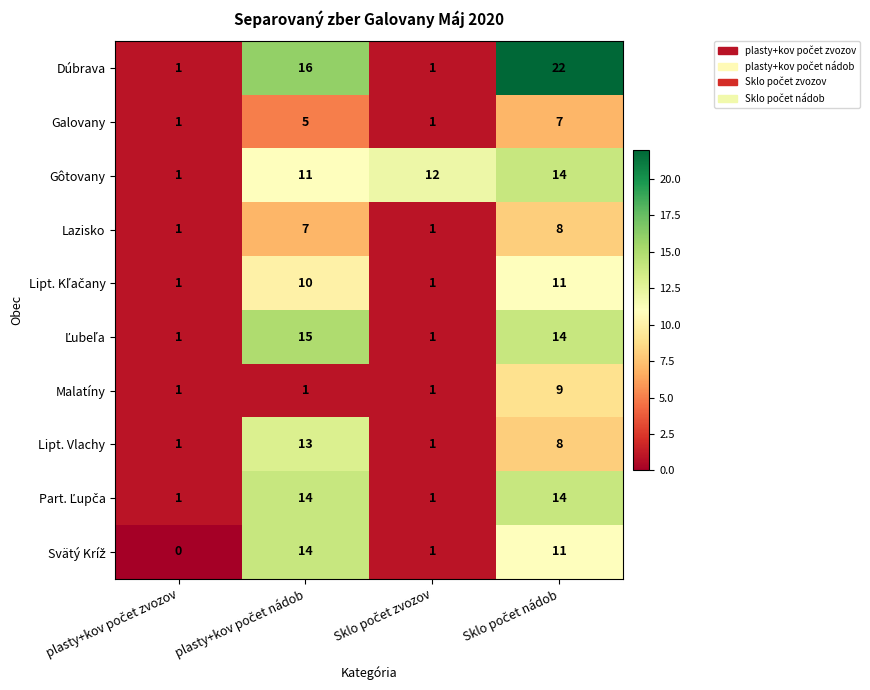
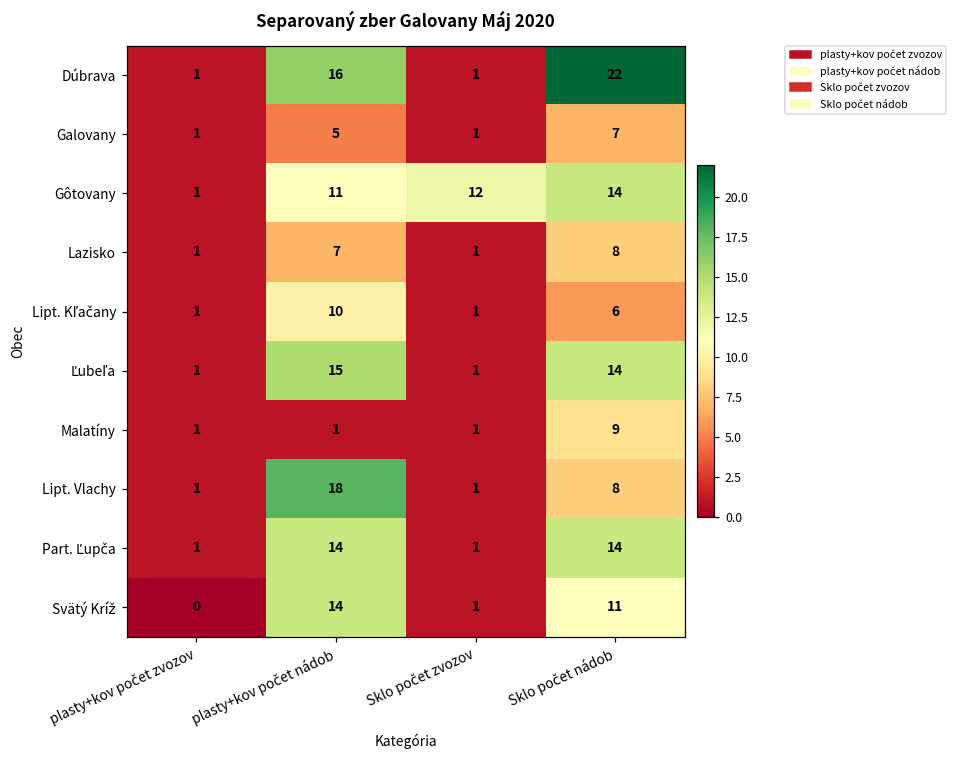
  {
    "Dúbrava": {
      "plasty+kov počet zvozov": 1,
      "plasty+kov počet nádob": 16,
      "Sklo počet zvozov": 1,
      "Sklo počet nádob": 22
    },
    "Galovany": {
      "plasty+kov počet zvozov": 1,
      "plasty+kov počet nádob": 5,
      "Sklo počet zvozov": 1,
      "Sklo počet nádob": 7
    },
    "Gôtovany": {
      "plasty+kov počet zvozov": 1,
      "plasty+kov počet nádob": 11,
      "Sklo počet zvozov": 12,
      "Sklo počet nádob": 14
    },
    "Lazisko": {
      "plasty+kov počet zvozov": 1,
      "plasty+kov počet nádob": 7,
      "Sklo počet zvozov": 1,
      "Sklo počet nádob": 8
    },
    "Lipt. Kľačany": {
      "plasty+kov počet zvozov": 1,
      "plasty+kov počet nádob": 10,
      "Sklo počet zvozov": 1,
-     "Sklo počet nádob": 11
+     "Sklo počet nádob": 6
    },
    "Ľubeľa": {
      "plasty+kov počet zvozov": 1,
      "plasty+kov počet nádob": 15,
      "Sklo počet zvozov": 1,
      "Sklo počet nádob": 14
    },
    "Malatíny": {
      "plasty+kov počet zvozov": 1,
      "plasty+kov počet nádob": 1,
      "Sklo počet zvozov": 1,
      "Sklo počet nádob": 9
    },
    "Lipt. Vlachy": {
      "plasty+kov počet zvozov": 1,
-     "plasty+kov počet nádob": 13,
+     "plasty+kov počet nádob": 18,
      "Sklo počet zvozov": 1,
      "Sklo počet nádob": 8
    },
    "Part. Ľupča": {
      "plasty+kov počet zvozov": 1,
      "plasty+kov počet nádob": 14,
      "Sklo počet zvozov": 1,
      "Sklo počet nádob": 14
    },
    "Svätý Kríž": {
      "plasty+kov počet zvozov": 0,
      "plasty+kov počet nádob": 14,
      "Sklo počet zvozov": 1,
      "Sklo počet nádob": 11
    }
  }
